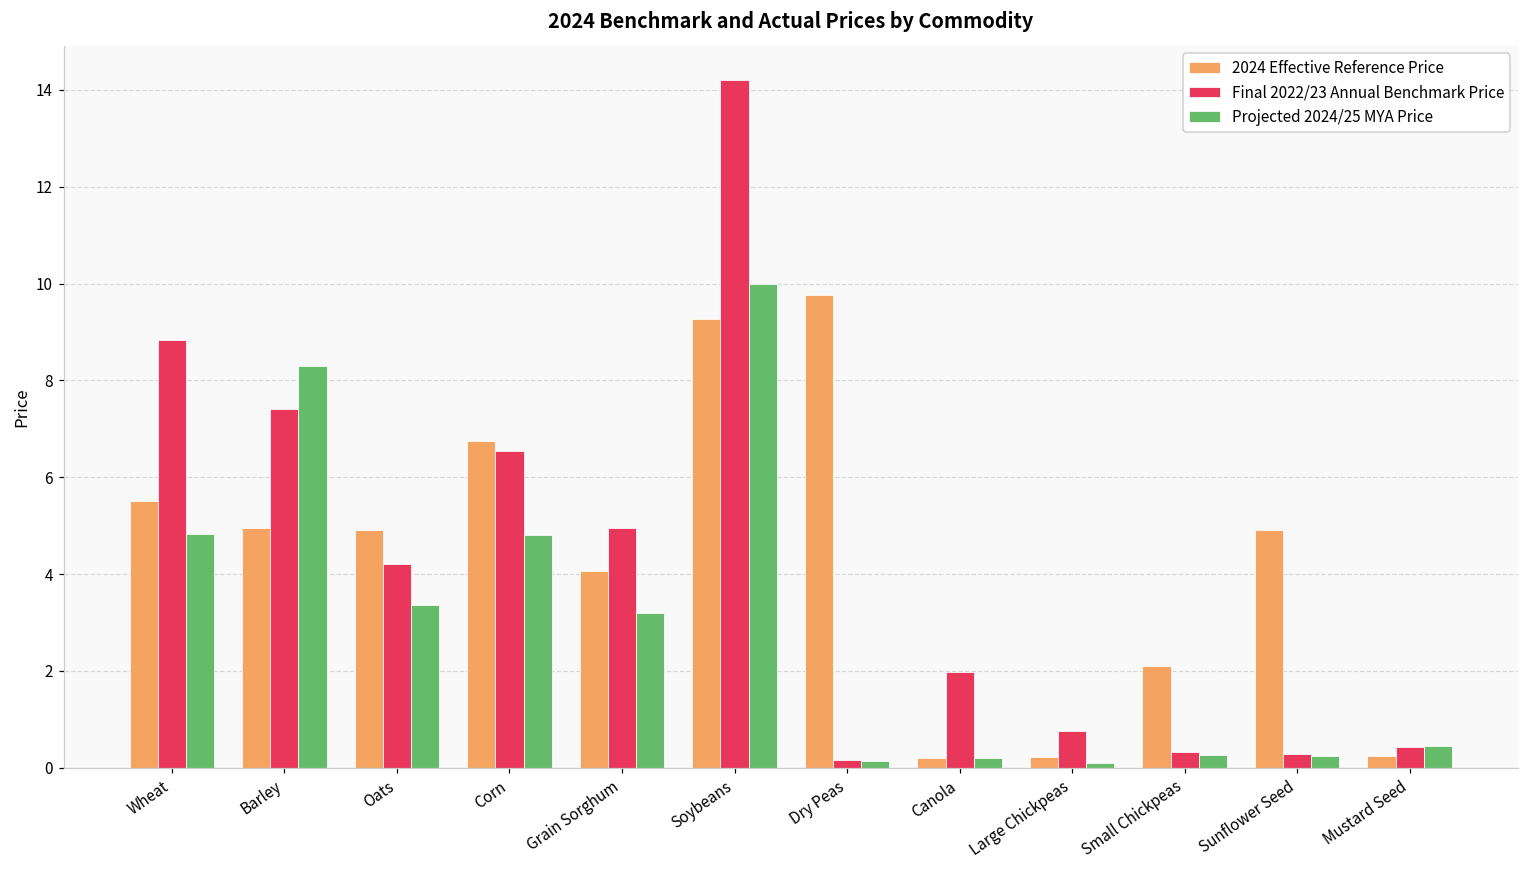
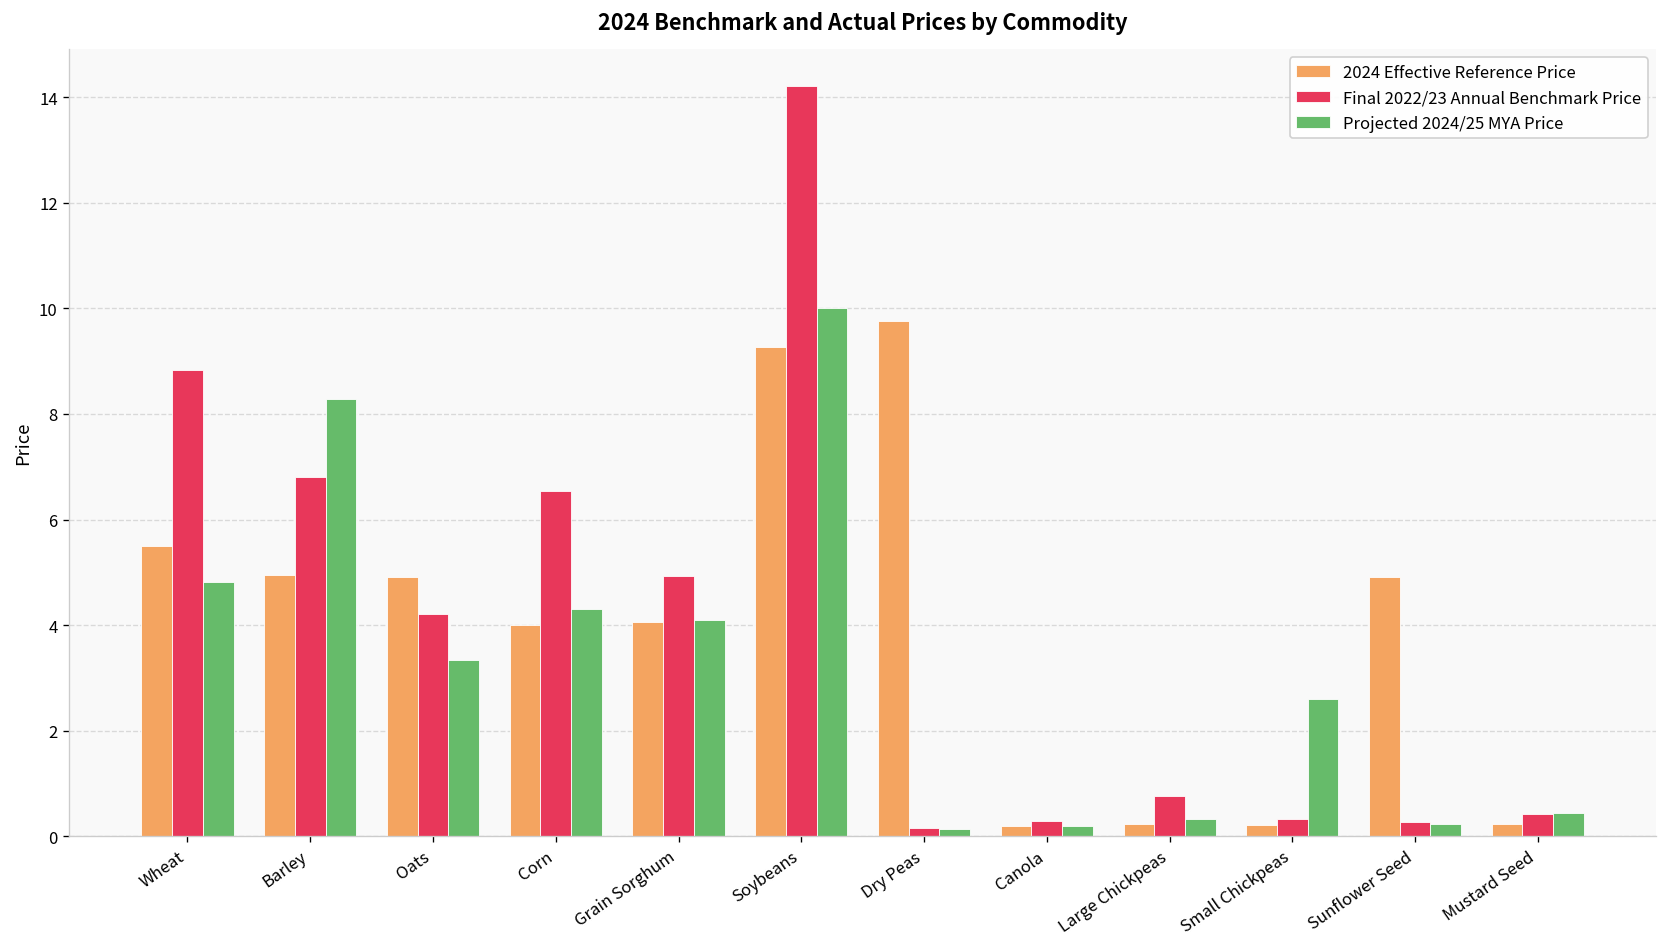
  {
    "2024 Effective Reference Price": {
      "Wheat": 5.5,
      "Barley": 5.0,
      "Oats": 4.9,
-     "Corn": 6.8,
+     "Corn": 4.0,
      "Grain Sorghum": 4.1,
      "Soybeans": 9.3,
      "Dry Peas": 9.8,
      "Canola": 0.2,
      "Large Chickpeas": 0.2,
-     "Small Chickpeas": 2.1,
+     "Small Chickpeas": 0.2,
      "Sunflower Seed": 4.9,
      "Mustard Seed": 0.2
    },
    "Final 2022/23 Annual Benchmark Price": {
      "Wheat": 8.8,
-     "Barley": 7.4,
+     "Barley": 6.8,
      "Oats": 4.2,
      "Corn": 6.5,
      "Grain Sorghum": 4.9,
      "Soybeans": 14.2,
      "Dry Peas": 0.2,
-     "Canola": 2.0,
+     "Canola": 0.3,
      "Large Chickpeas": 0.8,
      "Small Chickpeas": 0.3,
      "Sunflower Seed": 0.3,
      "Mustard Seed": 0.4
    },
    "Projected 2024/25 MYA Price": {
      "Wheat": 4.8,
      "Barley": 8.3,
      "Oats": 3.4,
-     "Corn": 4.8,
-     "Grain Sorghum": 3.2,
+     "Corn": 4.3,
+     "Grain Sorghum": 4.1,
      "Soybeans": 10.0,
      "Dry Peas": 0.1,
      "Canola": 0.2,
-     "Large Chickpeas": 0.1,
-     "Small Chickpeas": 0.3,
+     "Large Chickpeas": 0.3,
+     "Small Chickpeas": 2.6,
      "Sunflower Seed": 0.2,
      "Mustard Seed": 0.5
    }
  }
